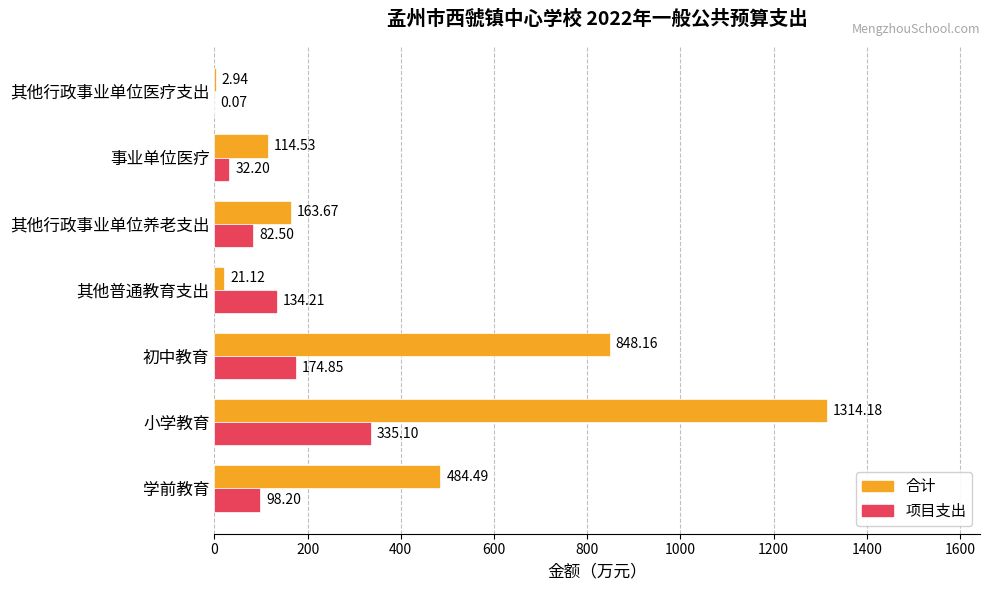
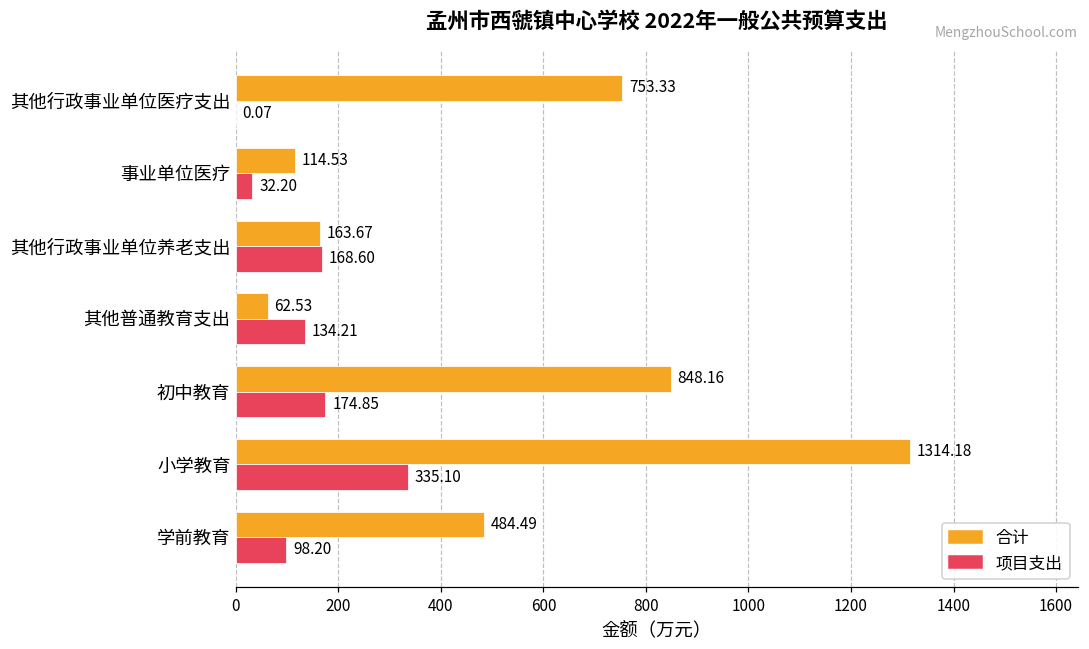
  {
    "合计": {
-     "其他行政事业单位医疗支出": 2.94,
+     "其他行政事业单位医疗支出": 753.33,
      "事业单位医疗": 114.53,
      "其他行政事业单位养老支出": 163.67,
-     "其他普通教育支出": 21.12,
+     "其他普通教育支出": 62.53,
      "初中教育": 848.16,
      "小学教育": 1314.18,
      "学前教育": 484.49
    },
    "项目支出": {
      "其他行政事业单位医疗支出": 0.07,
      "事业单位医疗": 32.20,
-     "其他行政事业单位养老支出": 82.50,
+     "其他行政事业单位养老支出": 168.60,
      "其他普通教育支出": 134.21,
      "初中教育": 174.85,
      "小学教育": 335.10,
      "学前教育": 98.20
    }
  }
